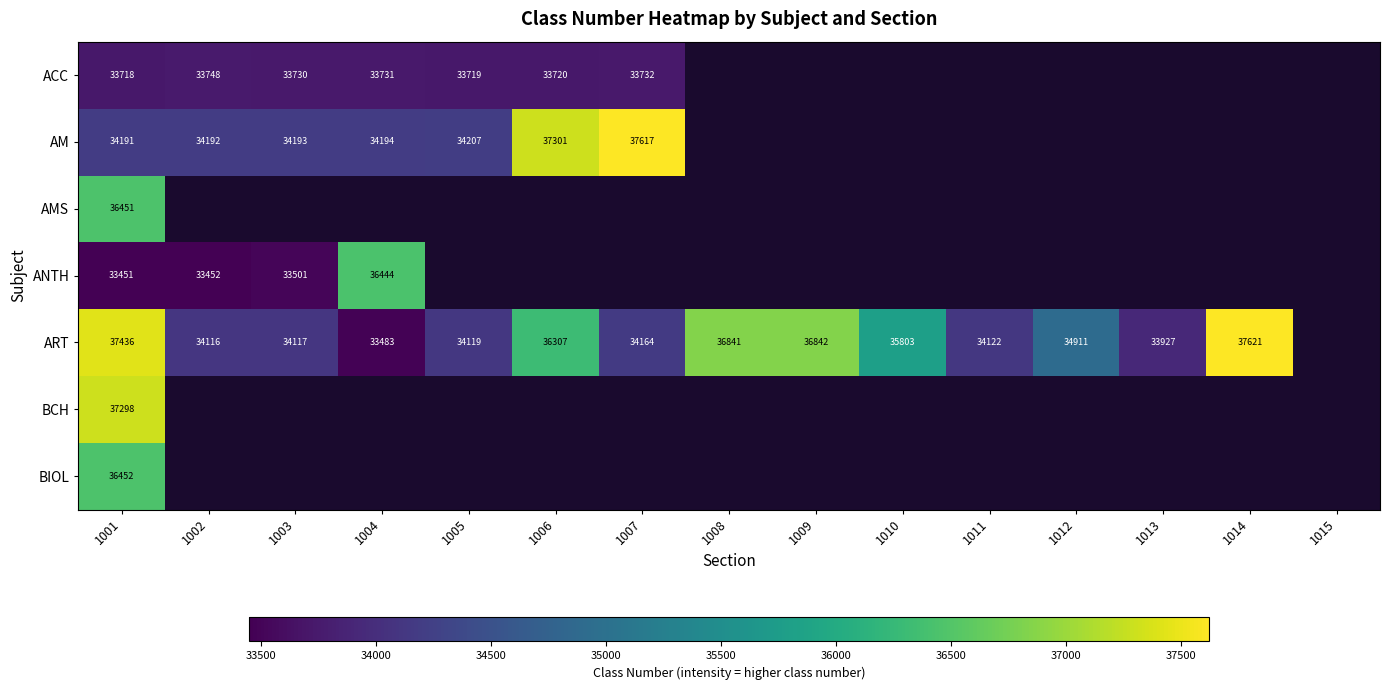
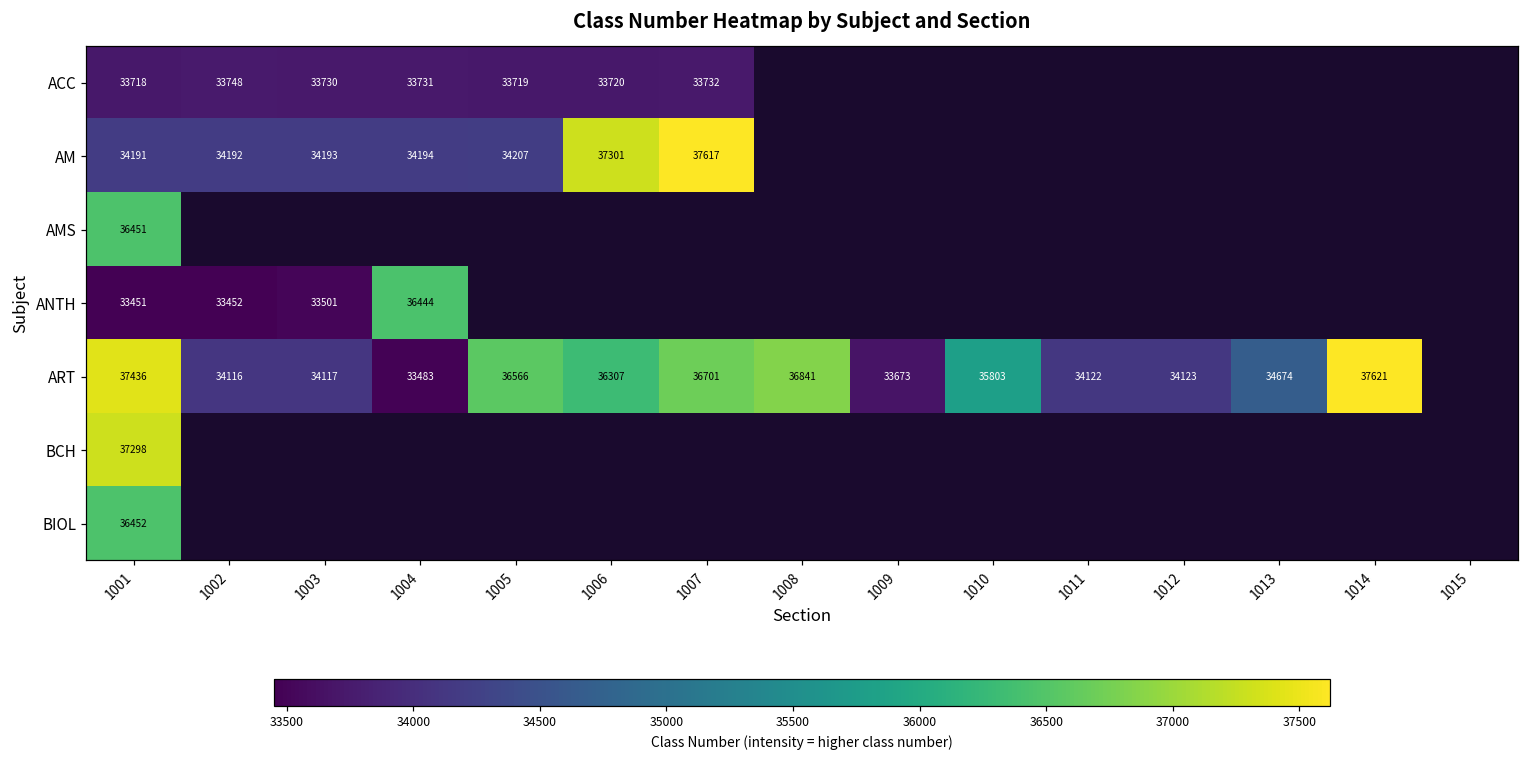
  {
    "ACC": {
      "1001": 33718,
      "1002": 33748,
      "1003": 33730,
      "1004": 33731,
      "1005": 33719,
      "1006": 33720,
      "1007": 33732
    },
    "AM": {
      "1001": 34191,
      "1002": 34192,
      "1003": 34193,
      "1004": 34194,
      "1005": 34207,
      "1006": 37301,
      "1007": 37617
    },
    "AMS": {
      "1001": 36451
    },
    "ANTH": {
      "1001": 33451,
      "1002": 33452,
      "1003": 33501,
      "1004": 36444
    },
    "ART": {
      "1001": 37436,
      "1002": 34116,
      "1003": 34117,
      "1004": 33483,
-     "1005": 34119,
+     "1005": 36566,
      "1006": 36307,
-     "1007": 34164,
+     "1007": 36701,
      "1008": 36841,
-     "1009": 36842,
+     "1009": 33673,
      "1010": 35803,
      "1011": 34122,
-     "1012": 34911,
-     "1013": 33927,
+     "1012": 34123,
+     "1013": 34674,
      "1014": 37621
    },
    "BCH": {
      "1001": 37298
    },
    "BIOL": {
      "1001": 36452
    }
  }
